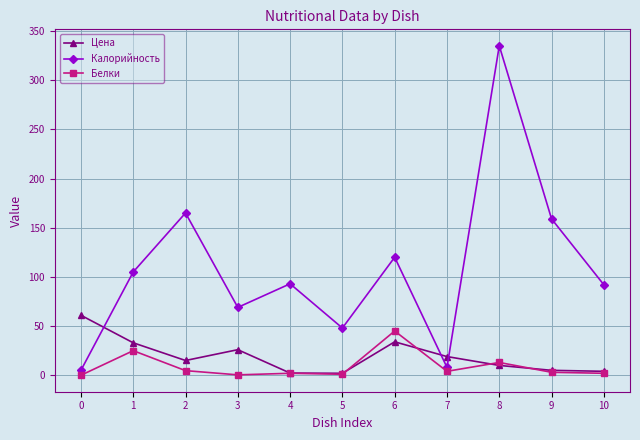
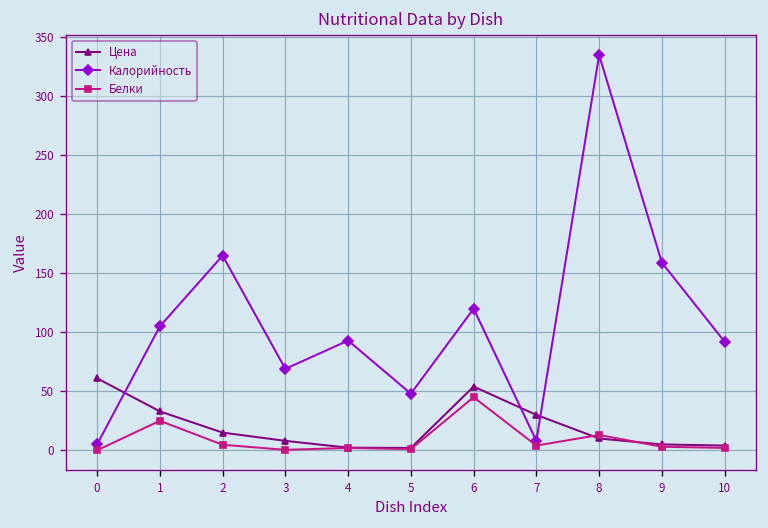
  {
    "Цена": {
      "0": 60,
      "1": 30,
      "2": 20,
-     "3": 30,
-     "6": 30,
-     "7": 20,
+     "3": 10,
+     "6": 50,
+     "7": 30,
      "8": 10
    },
    "Калорийность": {
      "0": 10,
      "1": 110,
      "2": 170,
      "3": 70,
      "4": 90,
      "5": 50,
      "6": 120,
      "7": 10,
      "8": 340,
      "9": 160,
      "10": 90
    },
    "Белки": {
      "0": 0,
      "1": 30,
      "2": 0,
      "3": 0,
      "6": 50,
      "7": 0,
      "8": 10
    }
  }
